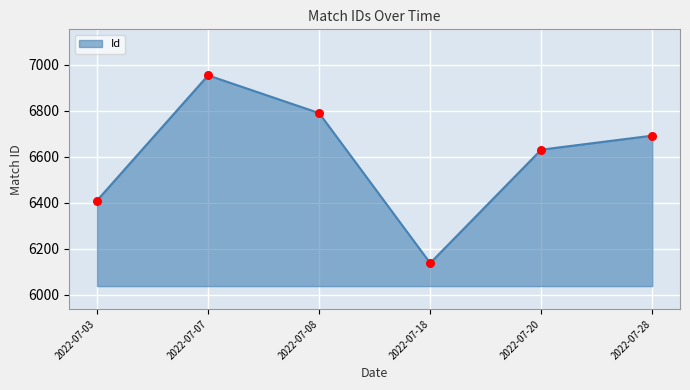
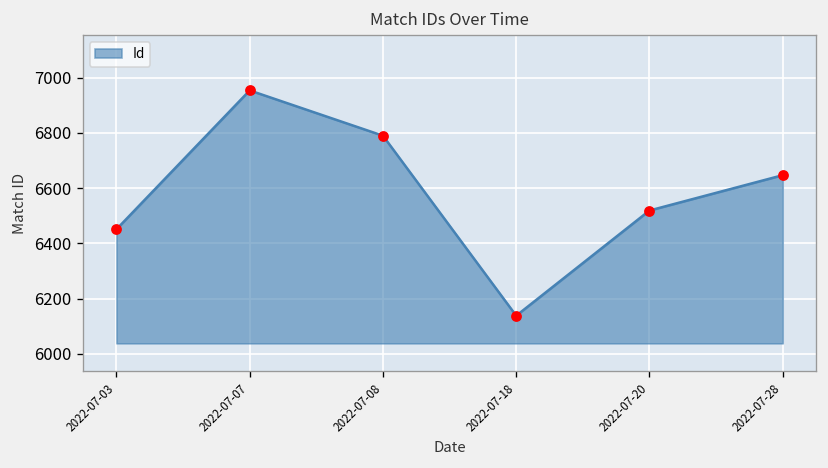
  {
-   "2022-07-03": 6410,
+   "2022-07-03": 6450,
    "2022-07-07": 6950,
    "2022-07-08": 6790,
    "2022-07-18": 6140,
-   "2022-07-20": 6630,
-   "2022-07-28": 6690
+   "2022-07-20": 6520,
+   "2022-07-28": 6650
  }
